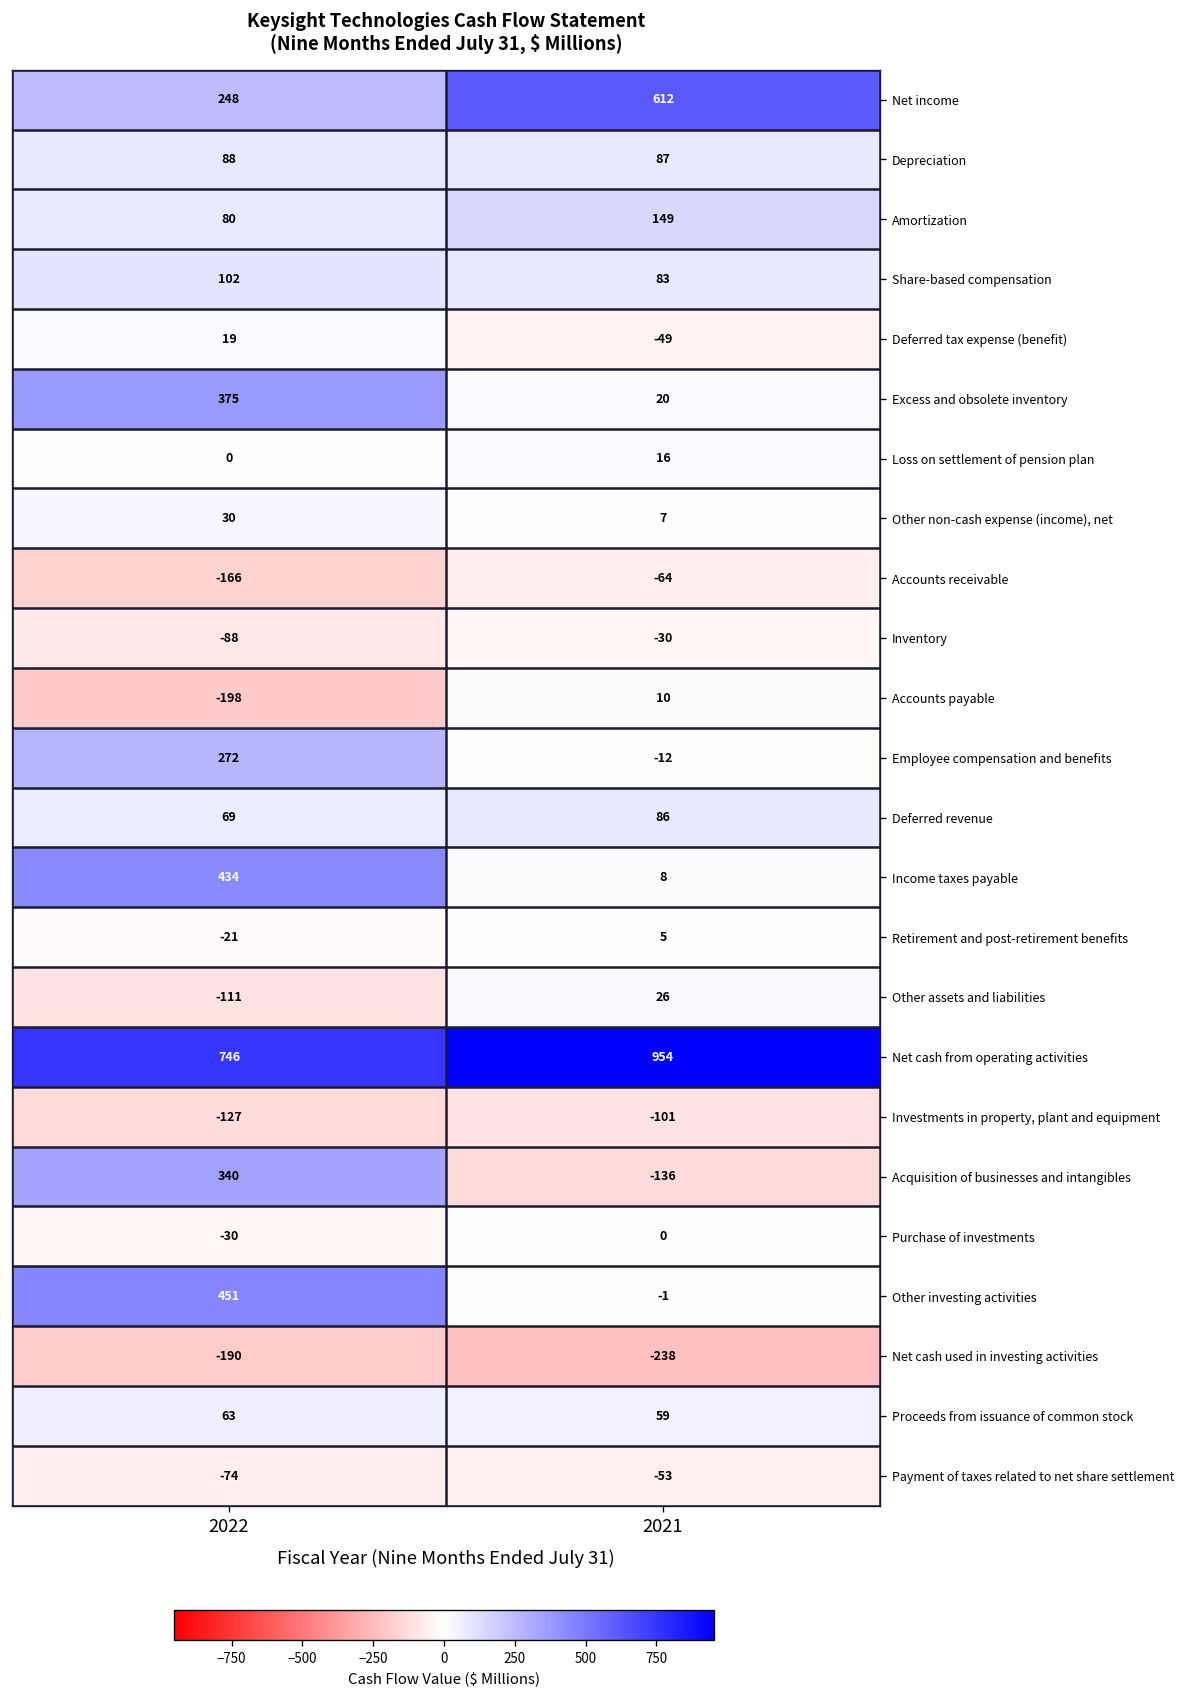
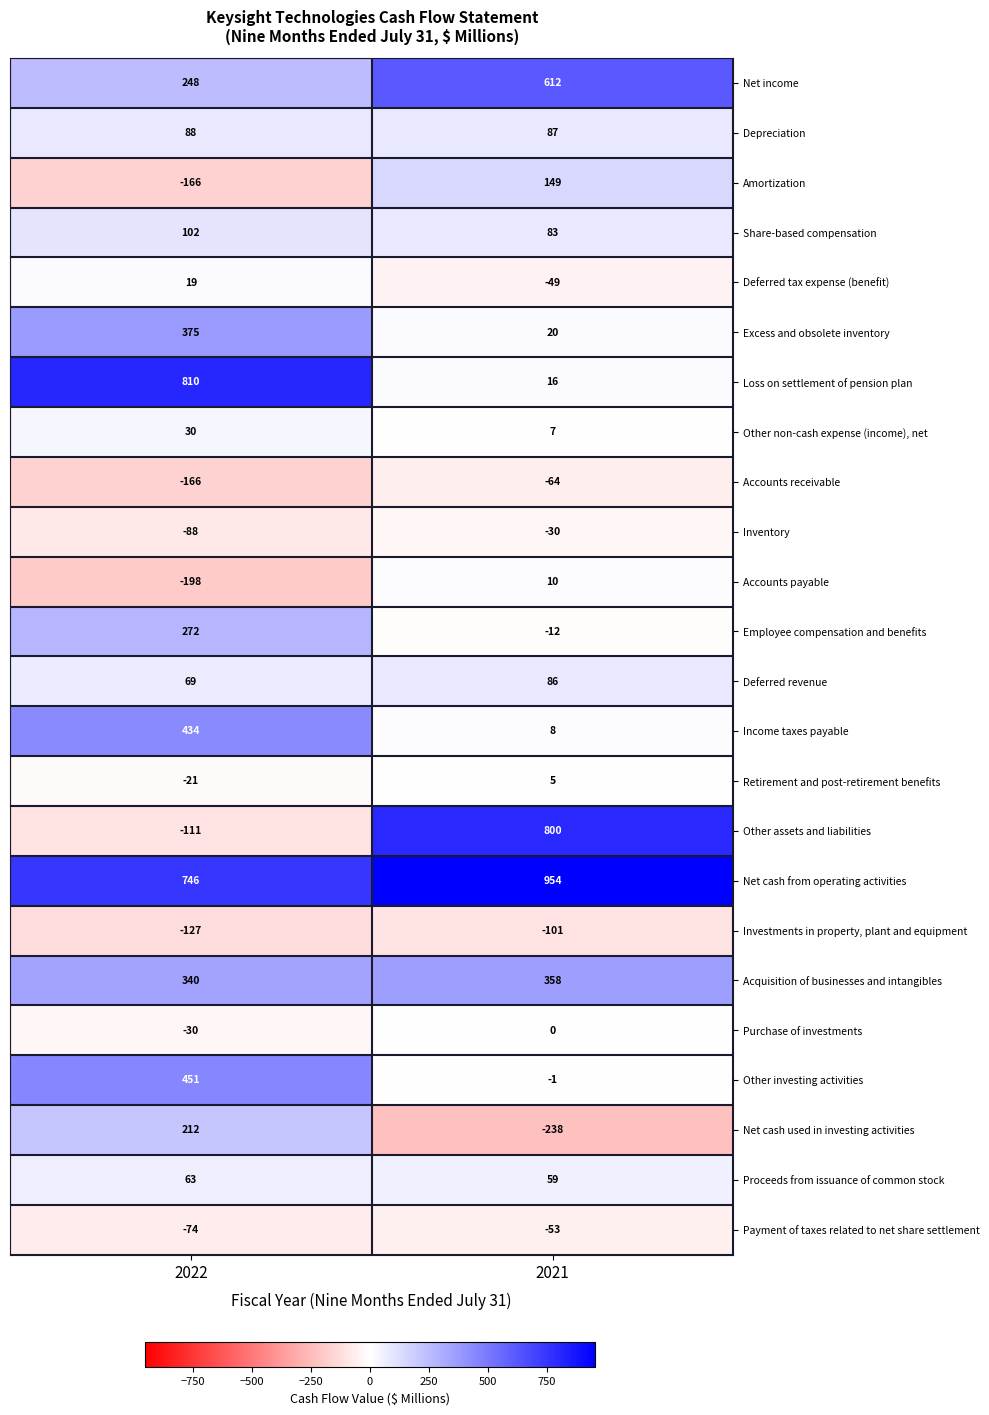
  {
    "Net income": {
      "2022": 248,
      "2021": 612
    },
    "Depreciation": {
      "2022": 88,
      "2021": 87
    },
    "Amortization": {
-     "2022": 80,
+     "2022": -166,
      "2021": 149
    },
    "Share-based compensation": {
      "2022": 102,
      "2021": 83
    },
    "Deferred tax expense (benefit)": {
      "2022": 19,
      "2021": -49
    },
    "Excess and obsolete inventory": {
      "2022": 375,
      "2021": 20
    },
    "Loss on settlement of pension plan": {
-     "2022": 0,
+     "2022": 810,
      "2021": 16
    },
    "Other non-cash expense (income), net": {
      "2022": 30,
      "2021": 7
    },
    "Accounts receivable": {
      "2022": -166,
      "2021": -64
    },
    "Inventory": {
      "2022": -88,
      "2021": -30
    },
    "Accounts payable": {
      "2022": -198,
      "2021": 10
    },
    "Employee compensation and benefits": {
      "2022": 272,
      "2021": -12
    },
    "Deferred revenue": {
      "2022": 69,
      "2021": 86
    },
    "Income taxes payable": {
      "2022": 434,
      "2021": 8
    },
    "Retirement and post-retirement benefits": {
      "2022": -21,
      "2021": 5
    },
    "Other assets and liabilities": {
      "2022": -111,
-     "2021": 26
+     "2021": 800
    },
    "Net cash from operating activities": {
      "2022": 746,
      "2021": 954
    },
    "Investments in property, plant and equipment": {
      "2022": -127,
      "2021": -101
    },
    "Acquisition of businesses and intangibles": {
      "2022": 340,
-     "2021": -136
+     "2021": 358
    },
    "Purchase of investments": {
      "2022": -30,
      "2021": 0
    },
    "Other investing activities": {
      "2022": 451,
      "2021": -1
    },
    "Net cash used in investing activities": {
-     "2022": -190,
+     "2022": 212,
      "2021": -238
    },
    "Proceeds from issuance of common stock": {
      "2022": 63,
      "2021": 59
    },
    "Payment of taxes related to net share settlement": {
      "2022": -74,
      "2021": -53
    }
  }
